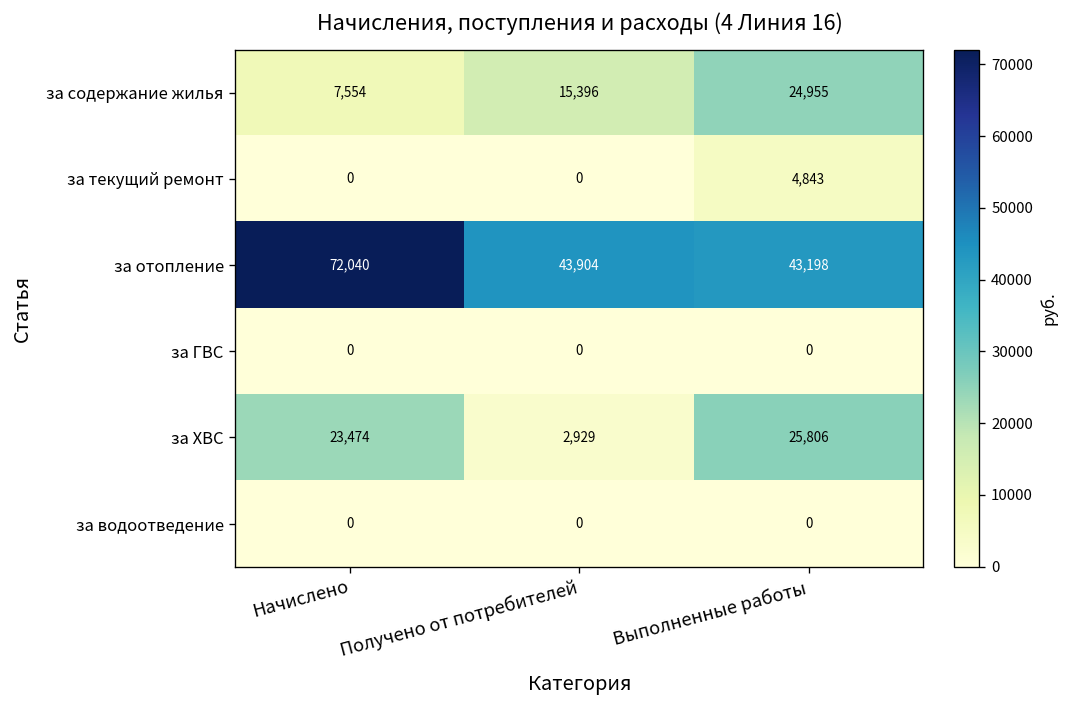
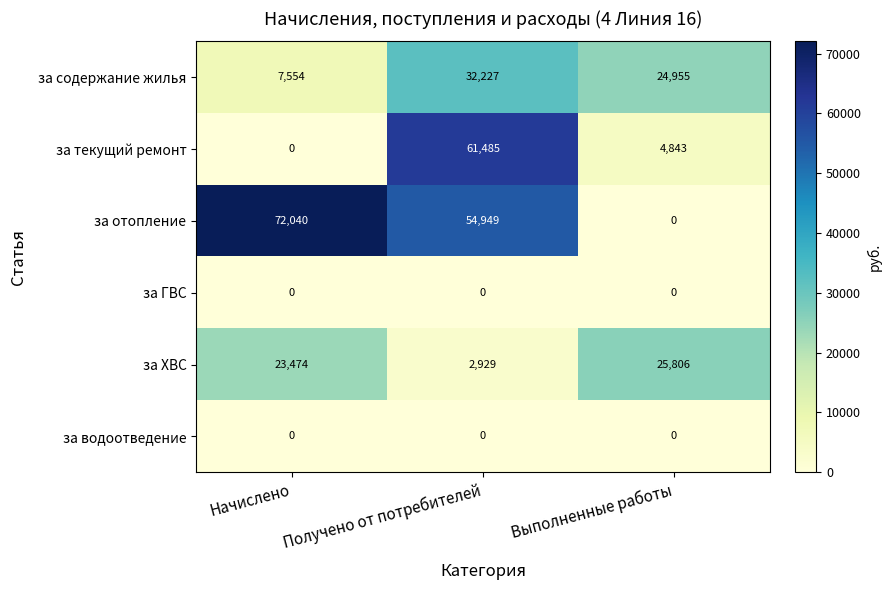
  {
    "за содержание жилья": {
      "Начислено": "7,554",
-     "Получено от потребителей": "15,396",
+     "Получено от потребителей": "32,227",
      "Выполненные работы": "24,955"
    },
    "за текущий ремонт": {
      "Начислено": "0",
-     "Получено от потребителей": "0",
+     "Получено от потребителей": "61,485",
      "Выполненные работы": "4,843"
    },
    "за отопление": {
      "Начислено": "72,040",
-     "Получено от потребителей": "43,904",
-     "Выполненные работы": "43,198"
+     "Получено от потребителей": "54,949",
+     "Выполненные работы": "0"
    },
    "за ГВС": {
      "Начислено": "0",
      "Получено от потребителей": "0",
      "Выполненные работы": "0"
    },
    "за ХВС": {
      "Начислено": "23,474",
      "Получено от потребителей": "2,929",
      "Выполненные работы": "25,806"
    },
    "за водоотведение": {
      "Начислено": "0",
      "Получено от потребителей": "0",
      "Выполненные работы": "0"
    }
  }
